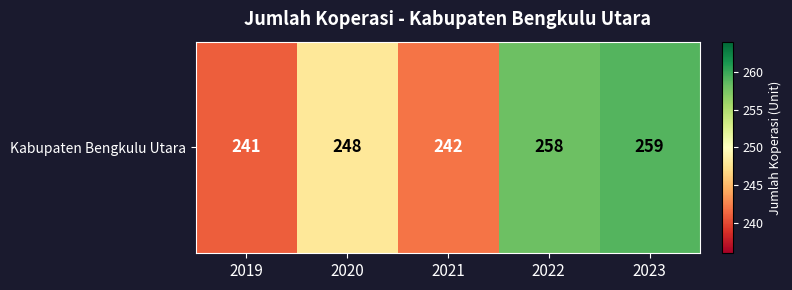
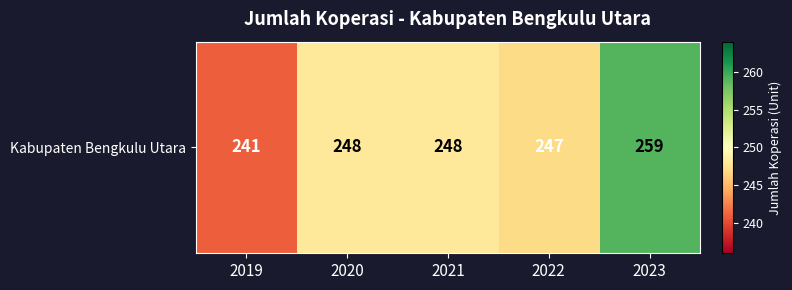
  {
    "Kabupaten Bengkulu Utara": {
      "2019": 241,
      "2020": 248,
-     "2021": 242,
-     "2022": 258,
+     "2021": 248,
+     "2022": 247,
      "2023": 259
    }
  }
